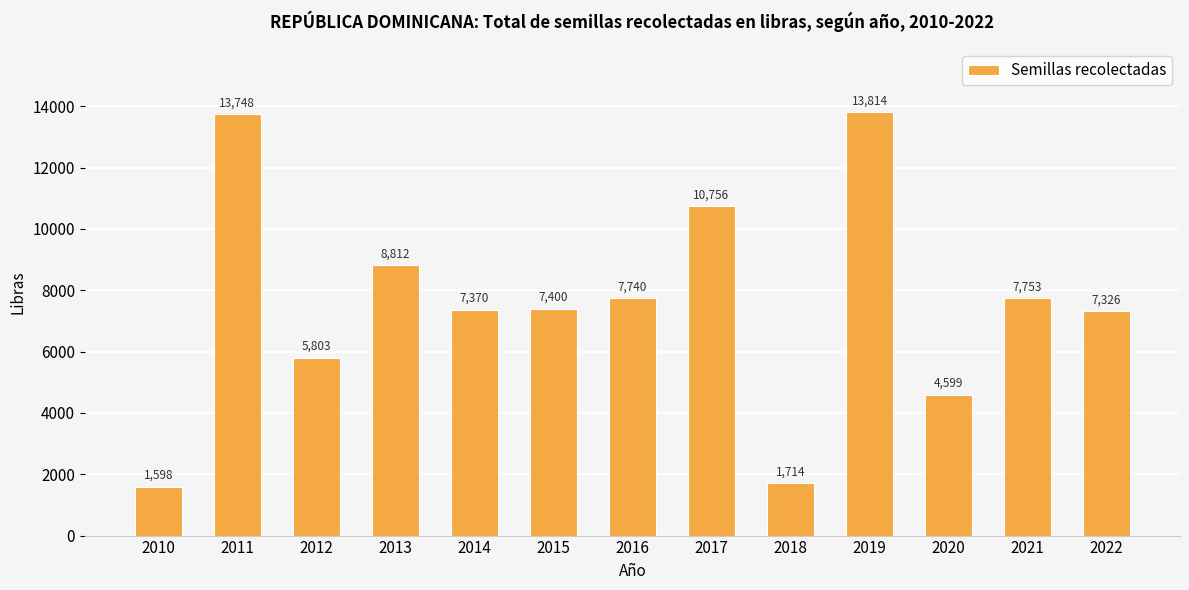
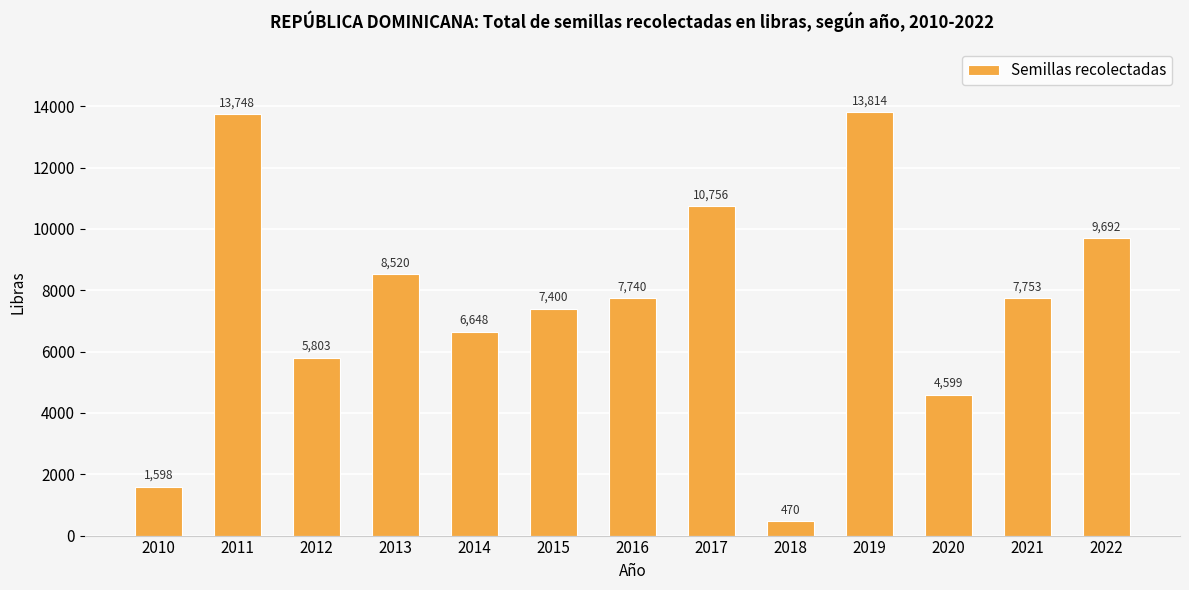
  {
    "2010": "1,598",
    "2011": "13,748",
    "2012": "5,803",
-   "2013": "8,812",
-   "2014": "7,370",
+   "2013": "8,520",
+   "2014": "6,648",
    "2015": "7,400",
    "2016": "7,740",
    "2017": "10,756",
-   "2018": "1,714",
+   "2018": "470",
    "2019": "13,814",
    "2020": "4,599",
    "2021": "7,753",
-   "2022": "7,326"
+   "2022": "9,692"
  }
